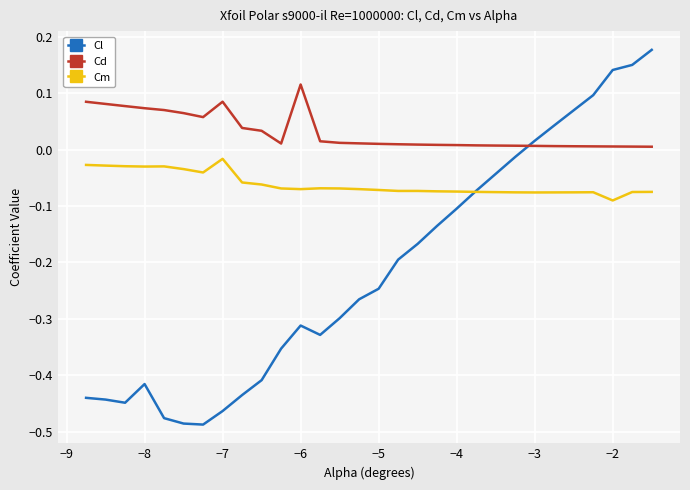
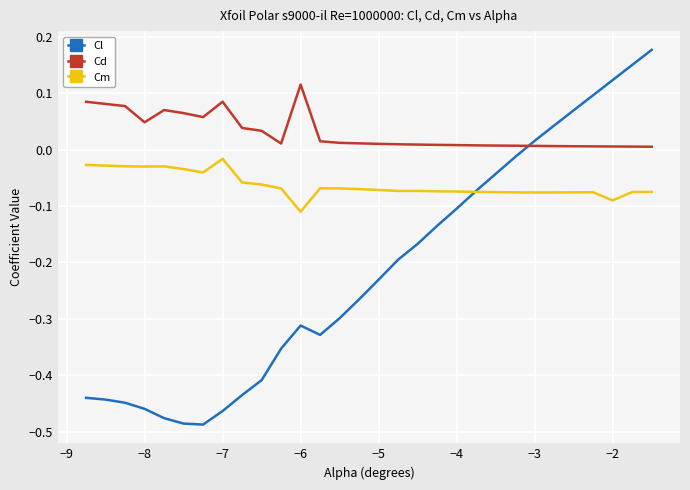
  {
    "Cl": {
-     "−8": -0.42,
+     "−8": -0.46,
      "−7": -0.46,
      "−6": -0.31,
-     "−5": -0.25,
+     "−5": -0.23,
      "−4": -0.10,
      "−3": 0.02,
-     "−2": 0.14
+     "−2": 0.12
    },
    "Cd": {
-     "−8": 0.07,
+     "−8": 0.05,
      "−7": 0.08,
      "−6": 0.12,
      "−5": 0.01,
      "−4": 0.01,
      "−3": 0.01,
      "−2": 0.01
    },
    "Cm": {
      "−8": -0.03,
      "−7": -0.02,
-     "−6": -0.07,
+     "−6": -0.11,
      "−5": -0.07,
      "−4": -0.07,
      "−3": -0.08,
      "−2": -0.09
    }
  }
